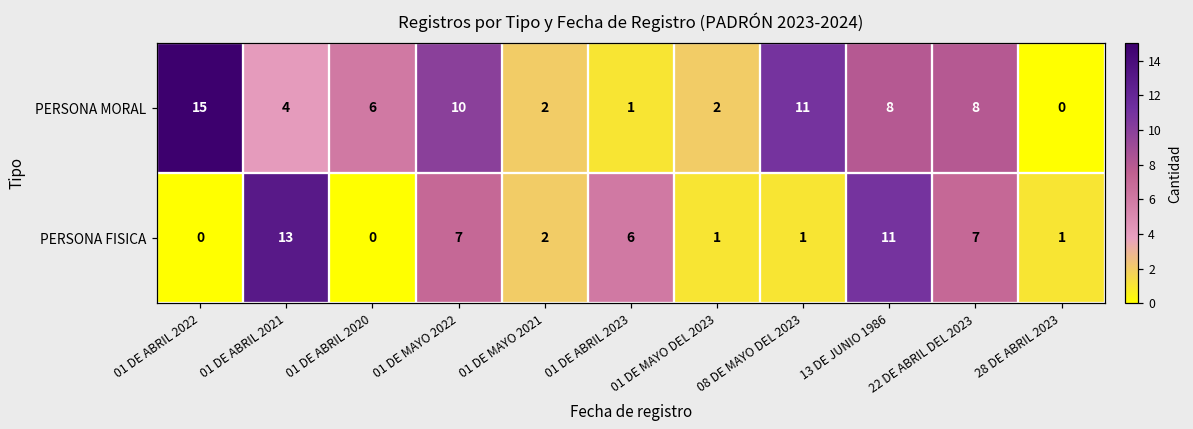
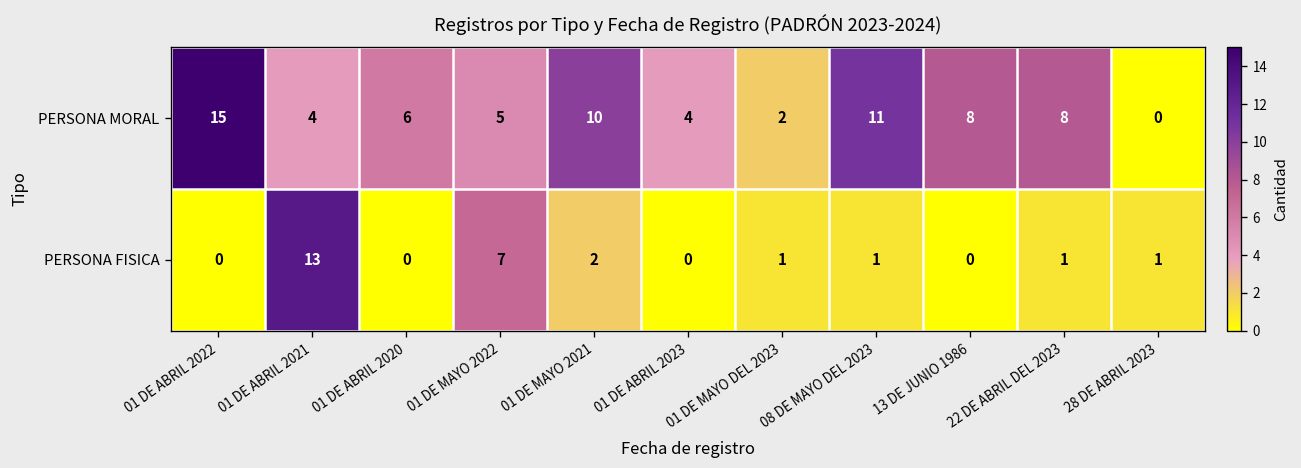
  {
    "PERSONA MORAL": {
      "01 DE ABRIL 2022": 15,
      "01 DE ABRIL 2021": 4,
      "01 DE ABRIL 2020": 6,
-     "01 DE MAYO 2022": 10,
-     "01 DE MAYO 2021": 2,
-     "01 DE ABRIL 2023": 1,
+     "01 DE MAYO 2022": 5,
+     "01 DE MAYO 2021": 10,
+     "01 DE ABRIL 2023": 4,
      "01 DE MAYO DEL 2023": 2,
      "08 DE MAYO DEL 2023": 11,
      "13 DE JUNIO 1986": 8,
      "22 DE ABRIL DEL 2023": 8,
      "28 DE ABRIL 2023": 0
    },
    "PERSONA FISICA": {
      "01 DE ABRIL 2022": 0,
      "01 DE ABRIL 2021": 13,
      "01 DE ABRIL 2020": 0,
      "01 DE MAYO 2022": 7,
      "01 DE MAYO 2021": 2,
-     "01 DE ABRIL 2023": 6,
+     "01 DE ABRIL 2023": 0,
      "01 DE MAYO DEL 2023": 1,
      "08 DE MAYO DEL 2023": 1,
-     "13 DE JUNIO 1986": 11,
-     "22 DE ABRIL DEL 2023": 7,
+     "13 DE JUNIO 1986": 0,
+     "22 DE ABRIL DEL 2023": 1,
      "28 DE ABRIL 2023": 1
    }
  }
